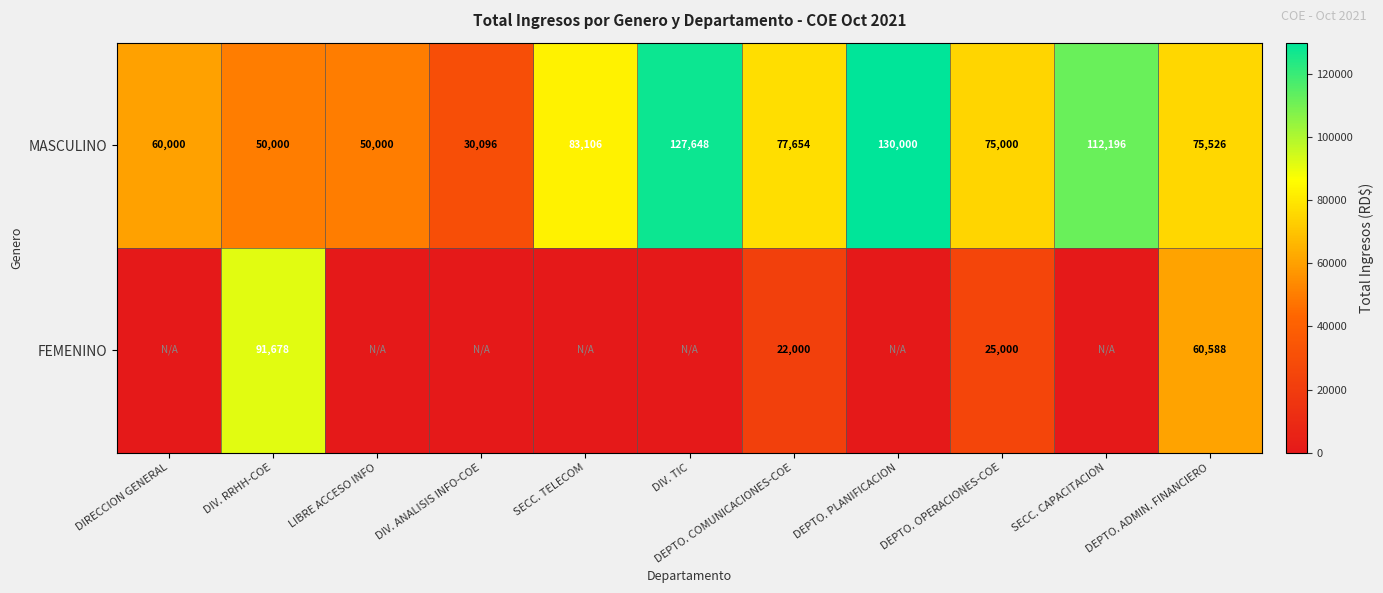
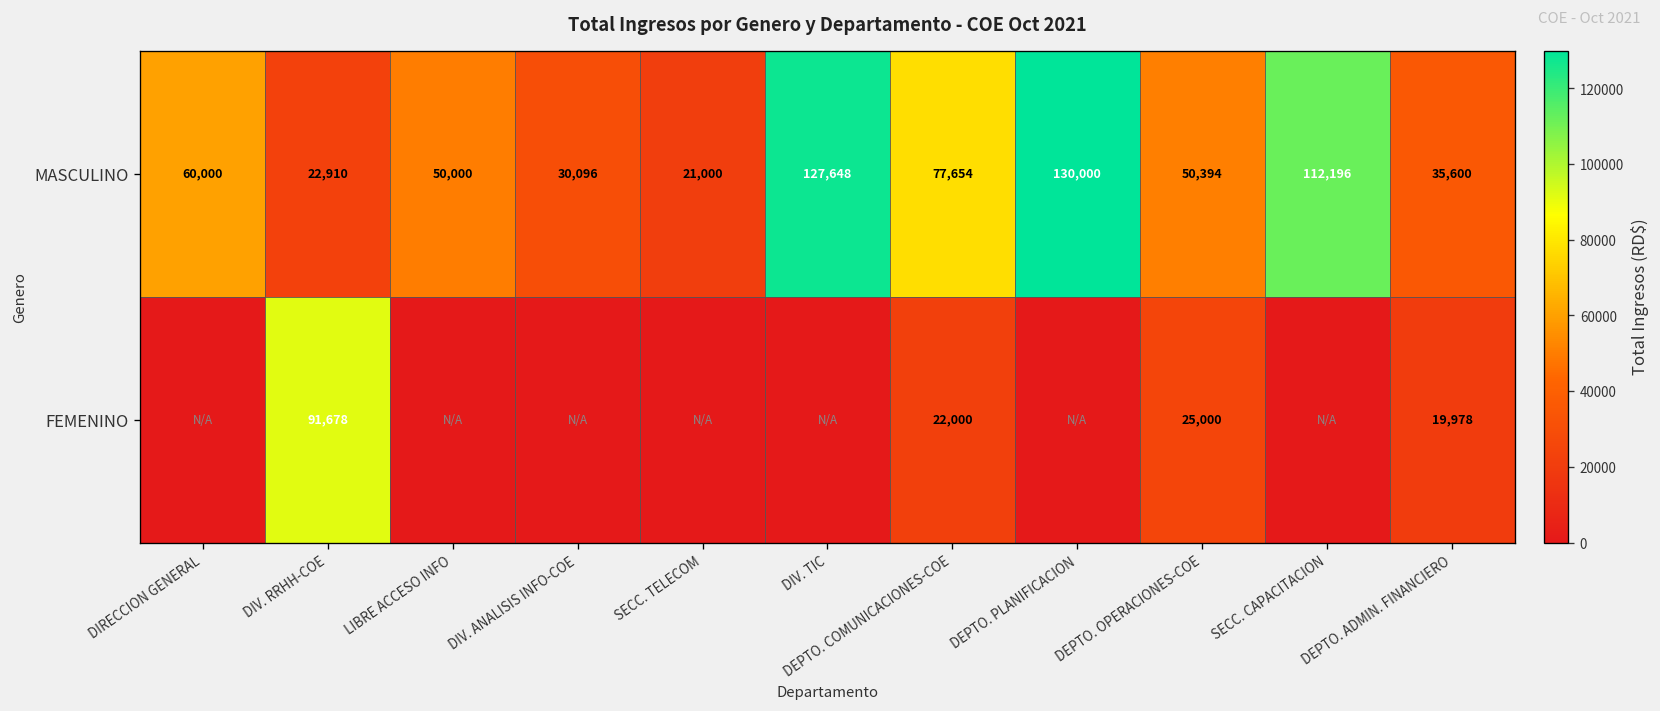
  {
    "MASCULINO": {
      "DIRECCION GENERAL": "60,000",
-     "DIV. RRHH-COE": "50,000",
+     "DIV. RRHH-COE": "22,910",
      "LIBRE ACCESO INFO": "50,000",
      "DIV. ANALISIS INFO-COE": "30,096",
-     "SECC. TELECOM": "83,106",
+     "SECC. TELECOM": "21,000",
      "DIV. TIC": "127,648",
      "DEPTO. COMUNICACIONES-COE": "77,654",
      "DEPTO. PLANIFICACION": "130,000",
-     "DEPTO. OPERACIONES-COE": "75,000",
+     "DEPTO. OPERACIONES-COE": "50,394",
      "SECC. CAPACITACION": "112,196",
-     "DEPTO. ADMIN. FINANCIERO": "75,526"
+     "DEPTO. ADMIN. FINANCIERO": "35,600"
    },
    "FEMENINO": {
      "DIV. RRHH-COE": "91,678",
      "DEPTO. COMUNICACIONES-COE": "22,000",
      "DEPTO. OPERACIONES-COE": "25,000",
-     "DEPTO. ADMIN. FINANCIERO": "60,588"
+     "DEPTO. ADMIN. FINANCIERO": "19,978"
    }
  }
